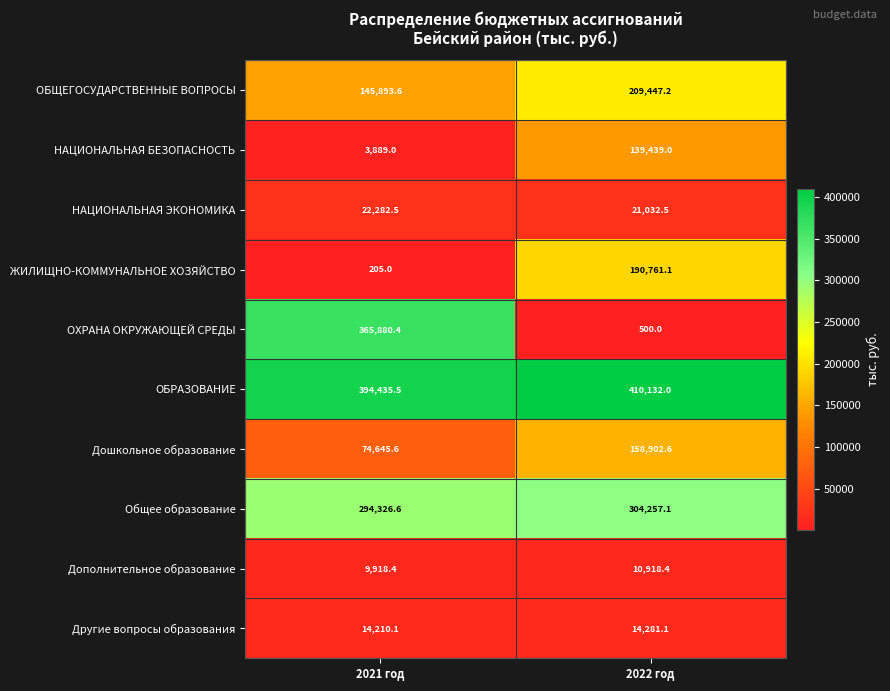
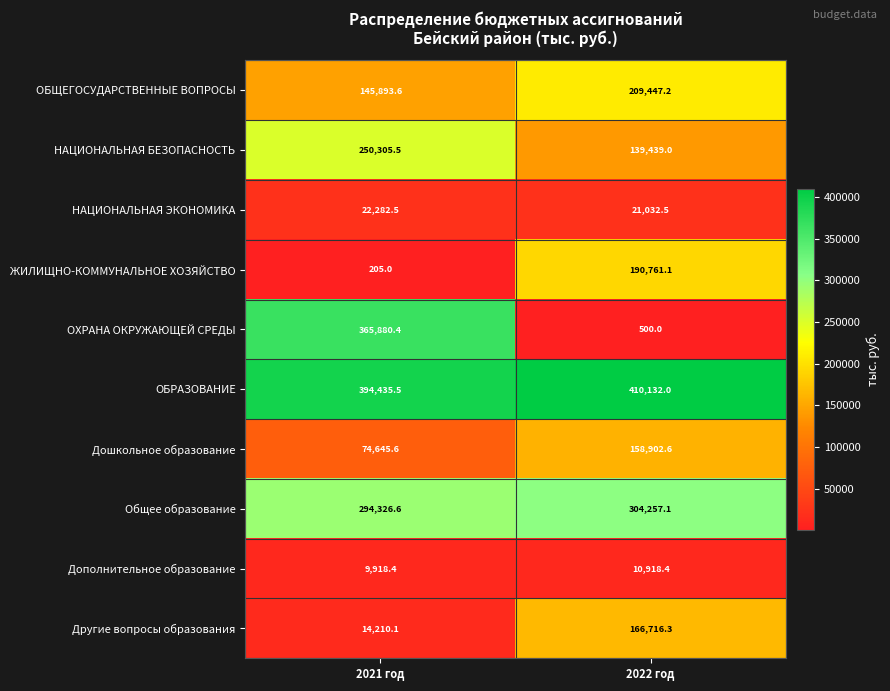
  {
    "ОБЩЕГОСУДАРСТВЕННЫЕ ВОПРОСЫ": {
      "2021 год": "145,893.6",
      "2022 год": "209,447.2"
    },
    "НАЦИОНАЛЬНАЯ БЕЗОПАСНОСТЬ": {
-     "2021 год": "3,889.0",
+     "2021 год": "250,305.5",
      "2022 год": "139,439.0"
    },
    "НАЦИОНАЛЬНАЯ ЭКОНОМИКА": {
      "2021 год": "22,282.5",
      "2022 год": "21,032.5"
    },
    "ЖИЛИЩНО-КОММУНАЛЬНОЕ ХОЗЯЙСТВО": {
      "2021 год": "205.0",
      "2022 год": "190,761.1"
    },
    "ОХРАНА ОКРУЖАЮЩЕЙ СРЕДЫ": {
      "2021 год": "365,880.4",
      "2022 год": "500.0"
    },
    "ОБРАЗОВАНИЕ": {
      "2021 год": "394,435.5",
      "2022 год": "410,132.0"
    },
    "Дошкольное образование": {
      "2021 год": "74,645.6",
      "2022 год": "158,902.6"
    },
    "Общее образование": {
      "2021 год": "294,326.6",
      "2022 год": "304,257.1"
    },
    "Дополнительное образование": {
      "2021 год": "9,918.4",
      "2022 год": "10,918.4"
    },
    "Другие вопросы образования": {
      "2021 год": "14,210.1",
-     "2022 год": "14,281.1"
+     "2022 год": "166,716.3"
    }
  }
